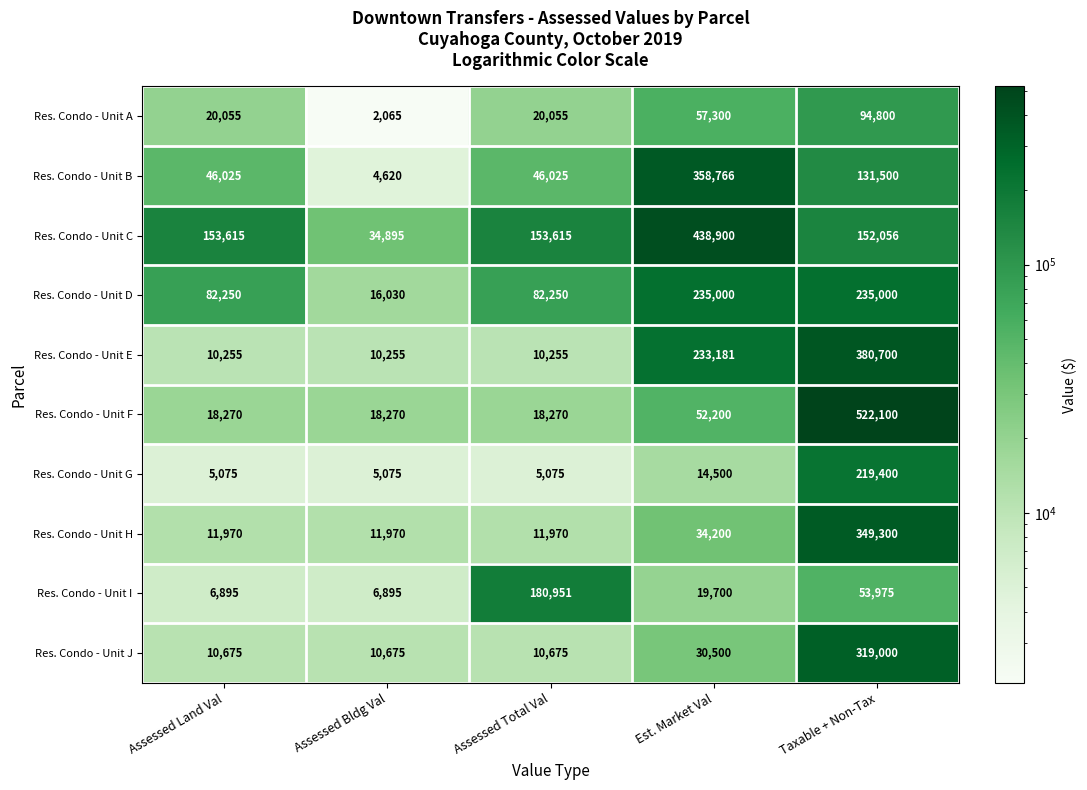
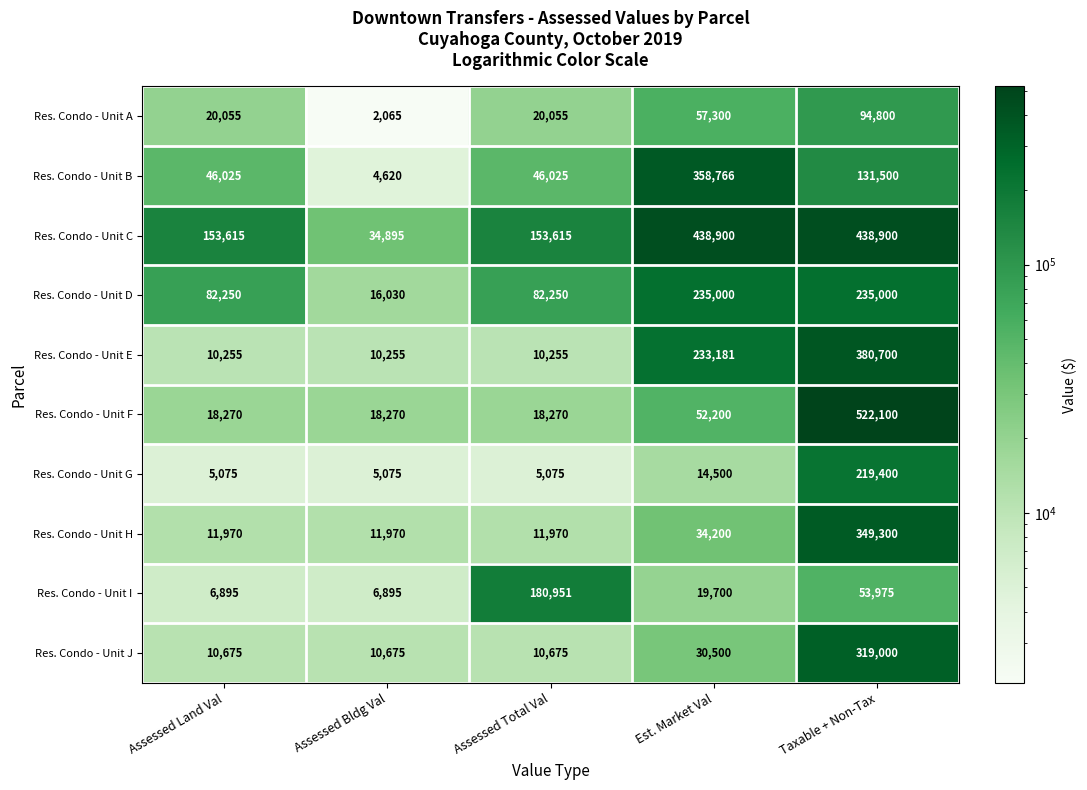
  {
    "Res. Condo - Unit A": {
      "Assessed Land Val": "20,055",
      "Assessed Bldg Val": "2,065",
      "Assessed Total Val": "20,055",
      "Est. Market Val": "57,300",
      "Taxable + Non-Tax": "94,800"
    },
    "Res. Condo - Unit B": {
      "Assessed Land Val": "46,025",
      "Assessed Bldg Val": "4,620",
      "Assessed Total Val": "46,025",
      "Est. Market Val": "358,766",
      "Taxable + Non-Tax": "131,500"
    },
    "Res. Condo - Unit C": {
      "Assessed Land Val": "153,615",
      "Assessed Bldg Val": "34,895",
      "Assessed Total Val": "153,615",
      "Est. Market Val": "438,900",
-     "Taxable + Non-Tax": "152,056"
+     "Taxable + Non-Tax": "438,900"
    },
    "Res. Condo - Unit D": {
      "Assessed Land Val": "82,250",
      "Assessed Bldg Val": "16,030",
      "Assessed Total Val": "82,250",
      "Est. Market Val": "235,000",
      "Taxable + Non-Tax": "235,000"
    },
    "Res. Condo - Unit E": {
      "Assessed Land Val": "10,255",
      "Assessed Bldg Val": "10,255",
      "Assessed Total Val": "10,255",
      "Est. Market Val": "233,181",
      "Taxable + Non-Tax": "380,700"
    },
    "Res. Condo - Unit F": {
      "Assessed Land Val": "18,270",
      "Assessed Bldg Val": "18,270",
      "Assessed Total Val": "18,270",
      "Est. Market Val": "52,200",
      "Taxable + Non-Tax": "522,100"
    },
    "Res. Condo - Unit G": {
      "Assessed Land Val": "5,075",
      "Assessed Bldg Val": "5,075",
      "Assessed Total Val": "5,075",
      "Est. Market Val": "14,500",
      "Taxable + Non-Tax": "219,400"
    },
    "Res. Condo - Unit H": {
      "Assessed Land Val": "11,970",
      "Assessed Bldg Val": "11,970",
      "Assessed Total Val": "11,970",
      "Est. Market Val": "34,200",
      "Taxable + Non-Tax": "349,300"
    },
    "Res. Condo - Unit I": {
      "Assessed Land Val": "6,895",
      "Assessed Bldg Val": "6,895",
      "Assessed Total Val": "180,951",
      "Est. Market Val": "19,700",
      "Taxable + Non-Tax": "53,975"
    },
    "Res. Condo - Unit J": {
      "Assessed Land Val": "10,675",
      "Assessed Bldg Val": "10,675",
      "Assessed Total Val": "10,675",
      "Est. Market Val": "30,500",
      "Taxable + Non-Tax": "319,000"
    }
  }
